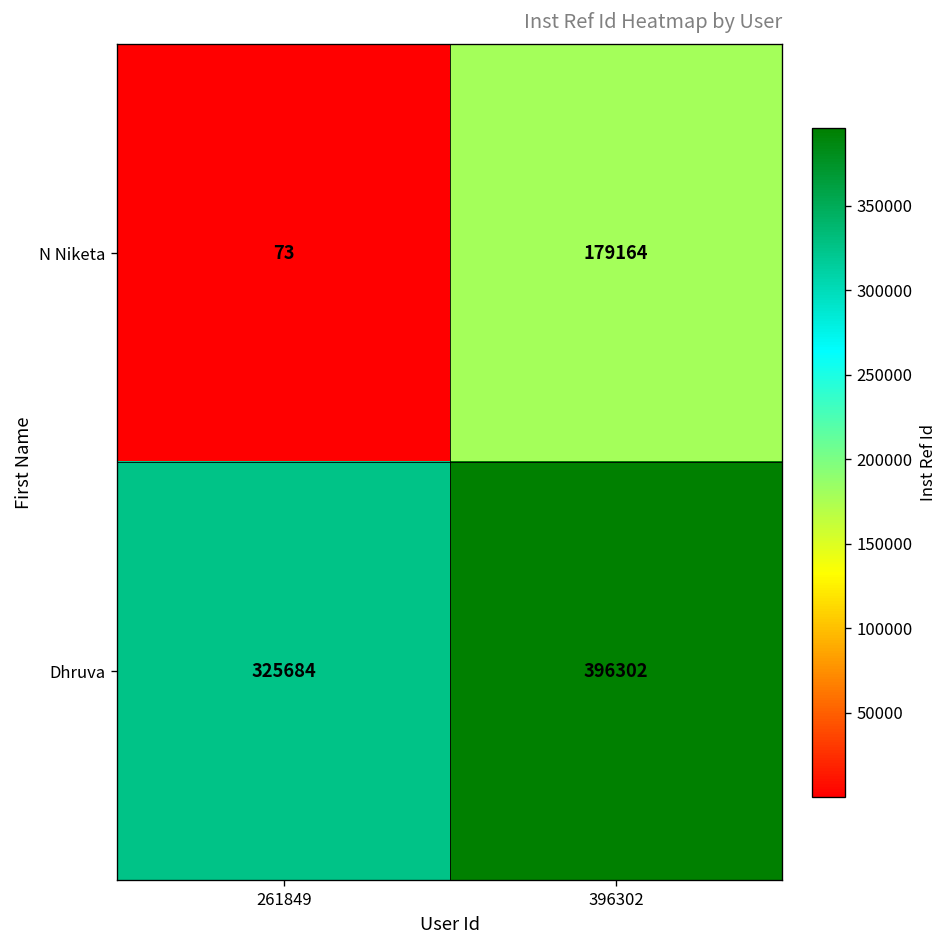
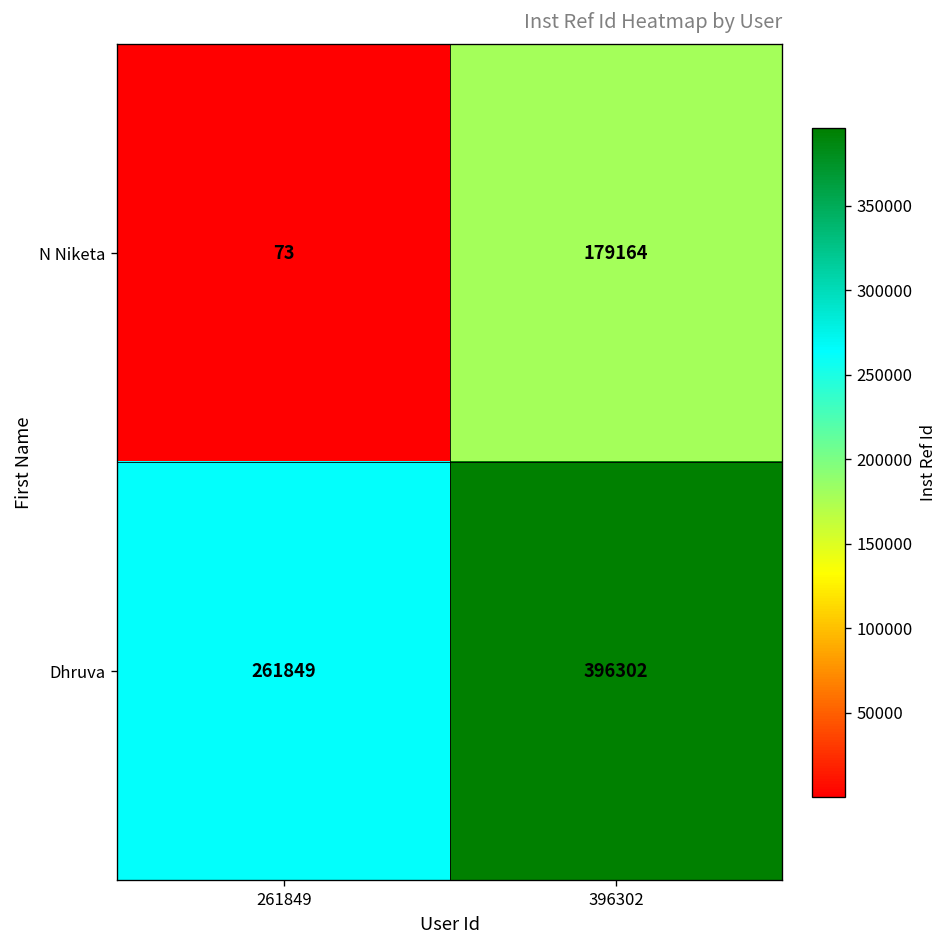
  {
    "N Niketa": {
      "261849": 73,
      "396302": 179164
    },
    "Dhruva": {
-     "261849": 325684,
+     "261849": 261849,
      "396302": 396302
    }
  }
